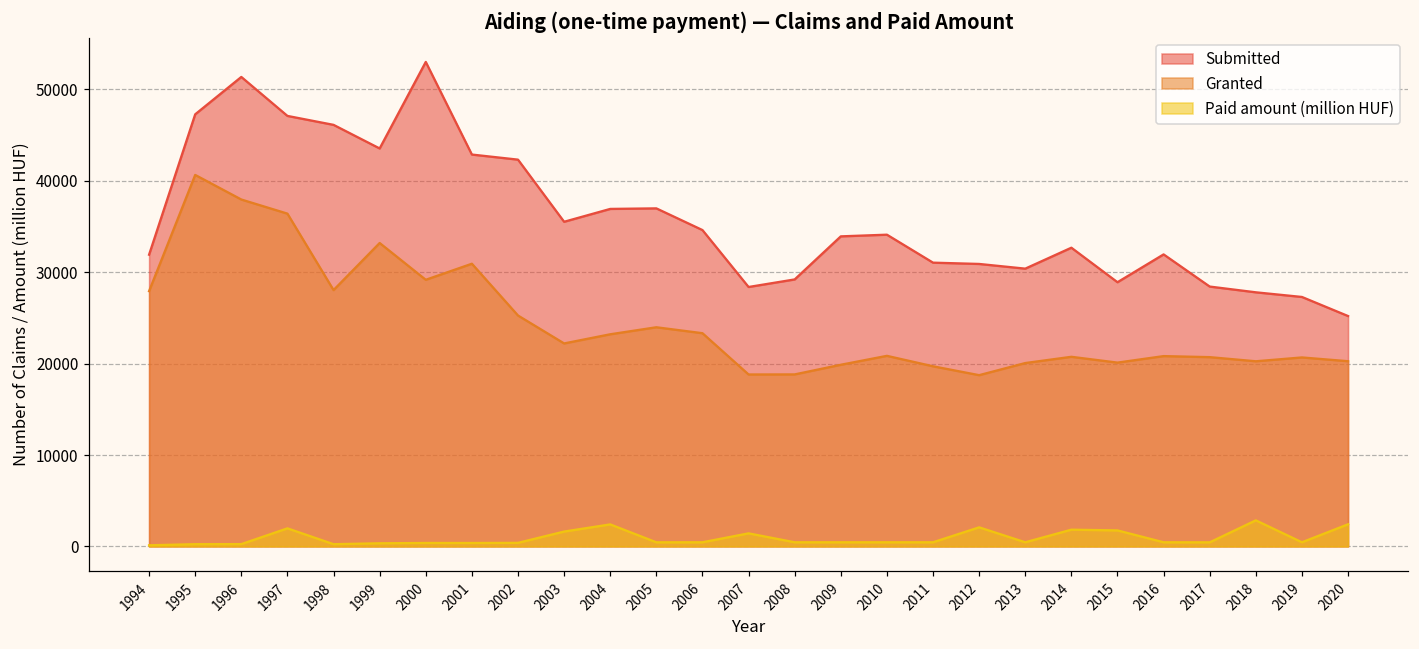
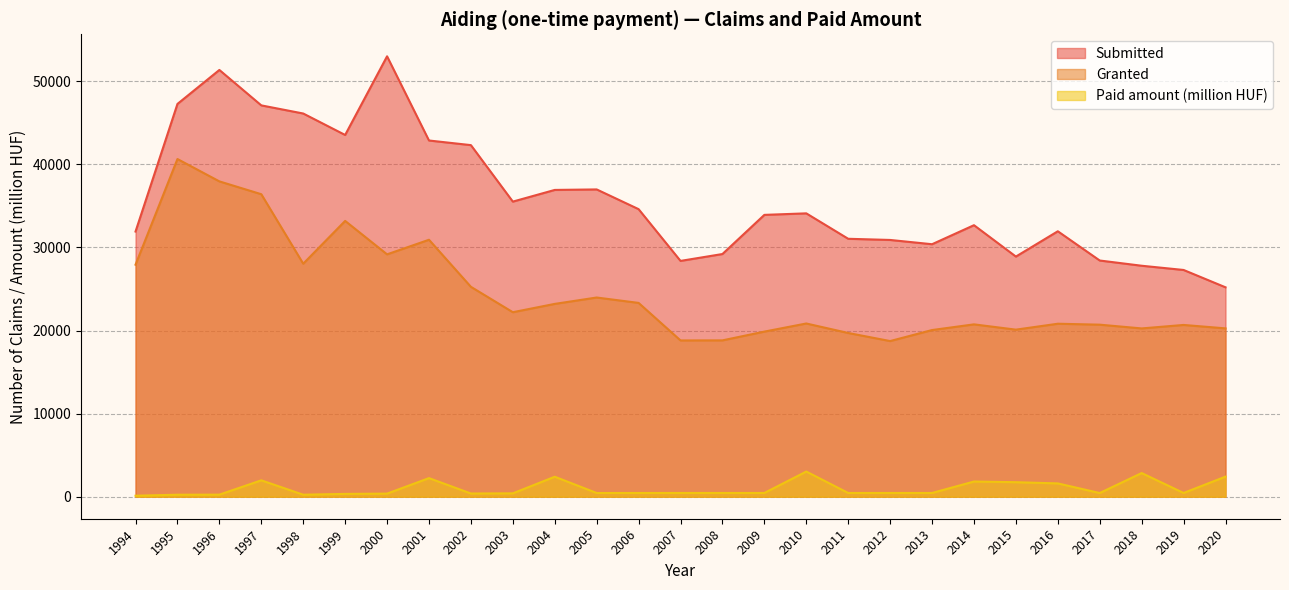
  {
    "Paid amount (million HUF)": {
      "1994": 0,
      "1995": 0,
      "1996": 0,
      "1997": 2000,
      "1998": 0,
      "1999": 0,
      "2000": 0,
-     "2001": 0,
+     "2001": 2000,
      "2002": 0,
-     "2003": 2000,
+     "2003": 0,
      "2004": 2000,
      "2005": 0,
      "2006": 0,
-     "2007": 1000,
+     "2007": 0,
      "2008": 0,
      "2009": 0,
-     "2010": 0,
+     "2010": 3000,
      "2011": 0,
-     "2012": 2000,
+     "2012": 0,
      "2013": 0,
      "2014": 2000,
      "2015": 2000,
-     "2016": 0,
+     "2016": 2000,
      "2017": 0,
      "2018": 3000,
      "2019": 0,
      "2020": 2000
    }
  }
